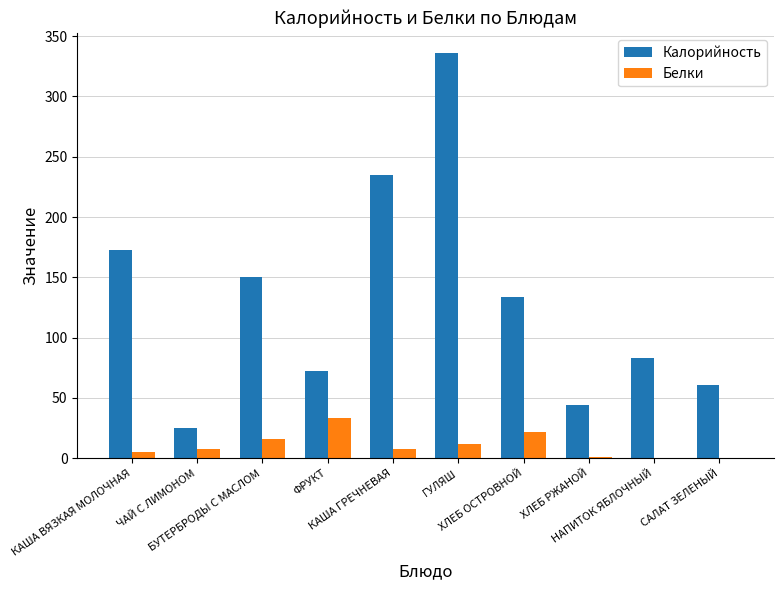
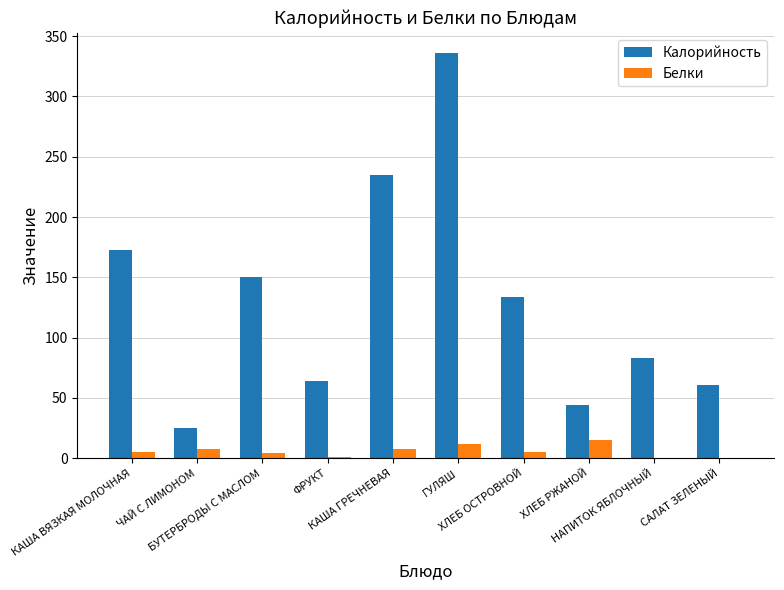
  {
    "Калорийность": {
      "КАША ВЯЗКАЯ МОЛОЧНАЯ": 173,
      "ЧАЙ С ЛИМОНОМ": 25,
      "БУТЕРБРОДЫ С МАСЛОМ": 150,
-     "ФРУКТ": 72,
+     "ФРУКТ": 64,
      "КАША ГРЕЧНЕВАЯ": 235,
      "ГУЛЯШ": 336,
      "ХЛЕБ ОСТРОВНОЙ": 134,
      "ХЛЕБ РЖАНОЙ": 44,
      "НАПИТОК ЯБЛОЧНЫЙ": 83,
      "САЛАТ ЗЕЛЕНЫЙ": 61
    },
    "Белки": {
      "КАША ВЯЗКАЯ МОЛОЧНАЯ": 5,
      "ЧАЙ С ЛИМОНОМ": 8,
-     "БУТЕРБРОДЫ С МАСЛОМ": 16,
-     "ФРУКТ": 33,
+     "БУТЕРБРОДЫ С МАСЛОМ": 4,
+     "ФРУКТ": 1,
      "КАША ГРЕЧНЕВАЯ": 8,
      "ГУЛЯШ": 12,
-     "ХЛЕБ ОСТРОВНОЙ": 22,
-     "ХЛЕБ РЖАНОЙ": 1,
+     "ХЛЕБ ОСТРОВНОЙ": 5,
+     "ХЛЕБ РЖАНОЙ": 15,
      "НАПИТОК ЯБЛОЧНЫЙ": 0,
      "САЛАТ ЗЕЛЕНЫЙ": 0
    }
  }
